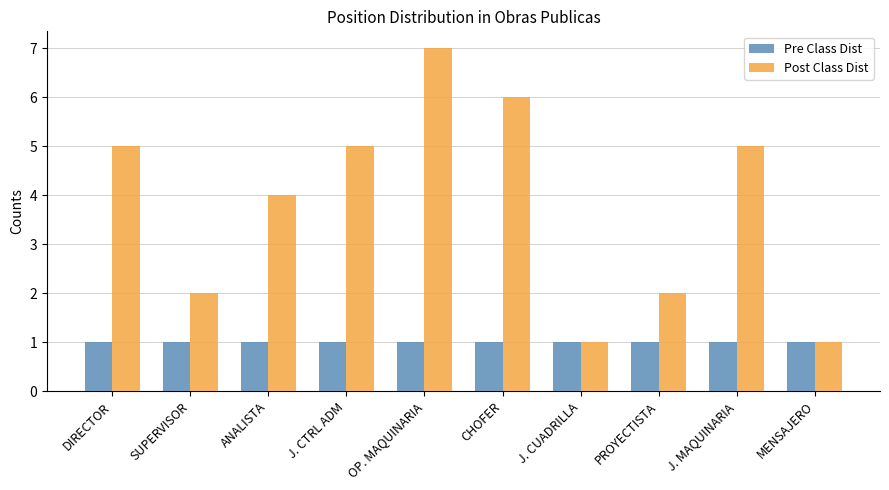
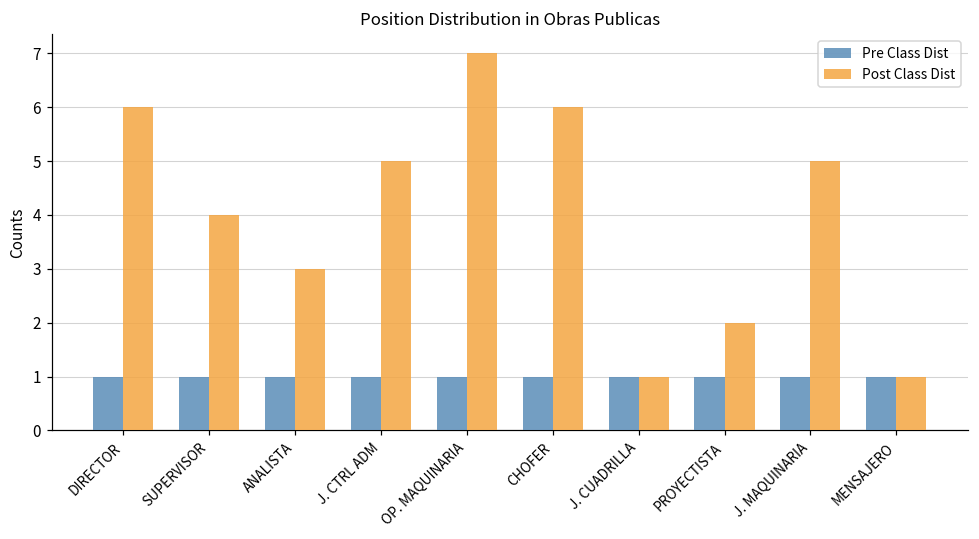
  {
    "Pre Class Dist": {
      "DIRECTOR": 1,
      "SUPERVISOR": 1,
      "ANALISTA": 1,
      "J. CTRL ADM": 1,
      "OP. MAQUINARIA": 1,
      "CHOFER": 1,
      "J. CUADRILLA": 1,
      "PROYECTISTA": 1,
      "J. MAQUINARIA": 1,
      "MENSAJERO": 1
    },
    "Post Class Dist": {
-     "DIRECTOR": 5,
-     "SUPERVISOR": 2,
-     "ANALISTA": 4,
+     "DIRECTOR": 6,
+     "SUPERVISOR": 4,
+     "ANALISTA": 3,
      "J. CTRL ADM": 5,
      "OP. MAQUINARIA": 7,
      "CHOFER": 6,
      "J. CUADRILLA": 1,
      "PROYECTISTA": 2,
      "J. MAQUINARIA": 5,
      "MENSAJERO": 1
    }
  }
